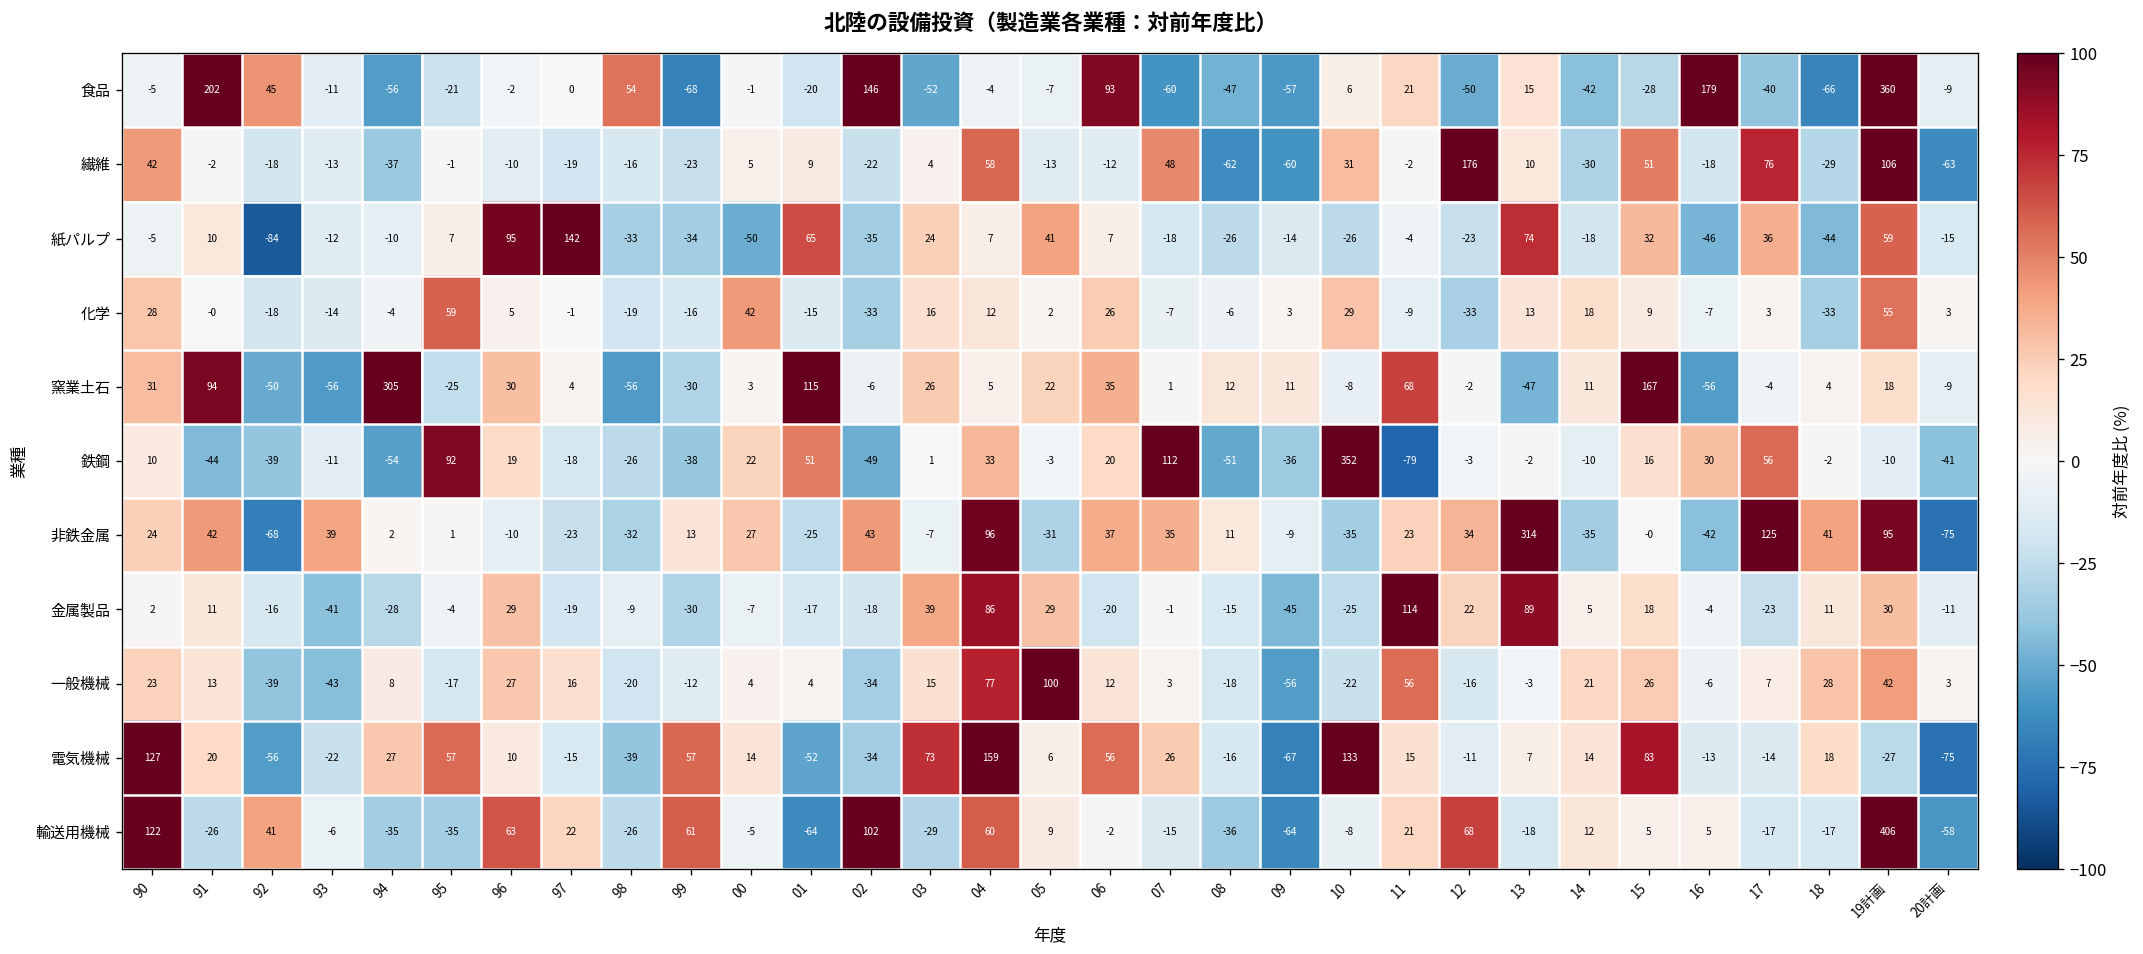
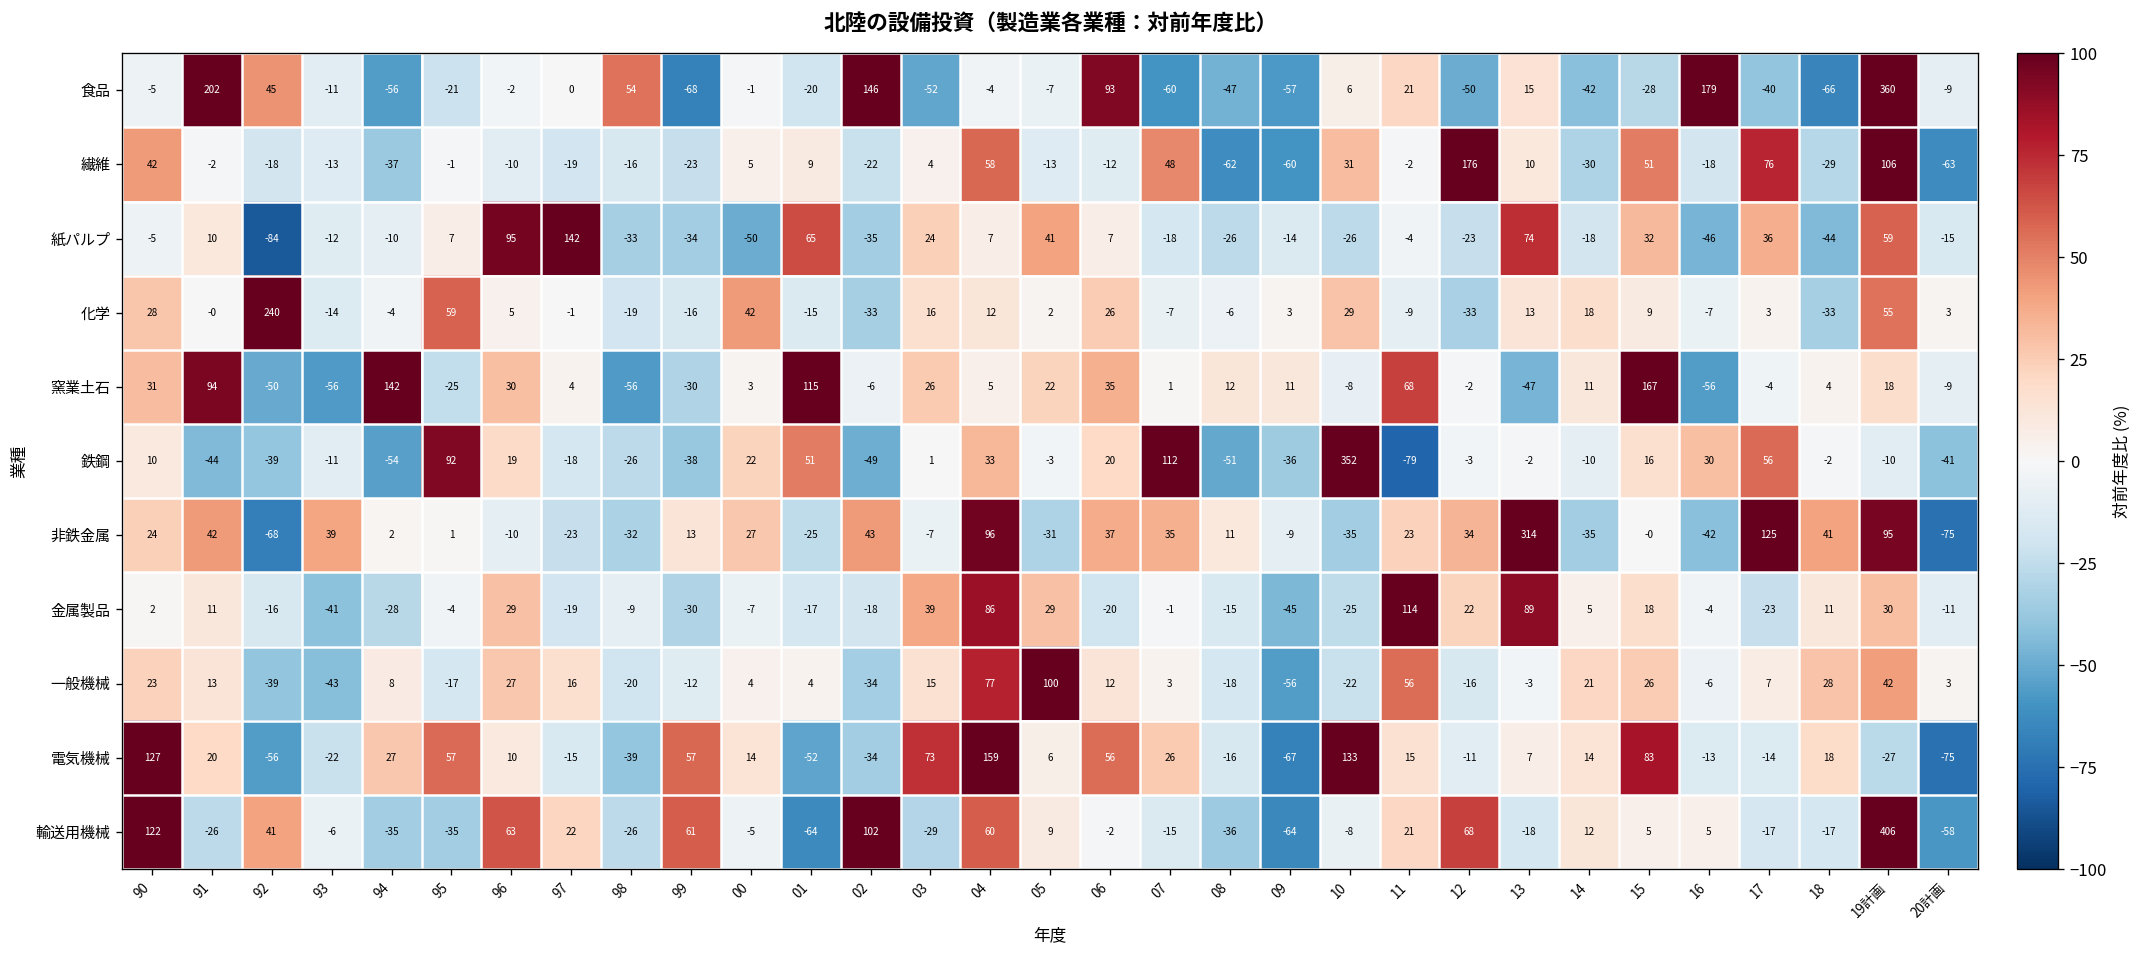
  {
    "化学": {
      "90": 28,
      "91": -0,
-     "92": -18,
+     "92": 240,
      "93": -14,
      "94": -4,
      "95": 59,
      "96": 5,
      "97": -1,
      "98": -19,
      "99": -16,
      "00": 42,
      "01": -15,
      "02": -33,
      "03": 16,
      "04": 12,
      "05": 2,
      "06": 26,
      "07": -7,
      "08": -6,
      "09": 3,
      "10": 29,
      "11": -9,
      "12": -33,
      "13": 13,
      "14": 18,
      "15": 9,
      "16": -7,
      "17": 3,
      "18": -33,
      "19計画": 55,
      "20計画": 3
    },
    "窯業土石": {
      "90": 31,
      "91": 94,
      "92": -50,
      "93": -56,
-     "94": 305,
+     "94": 142,
      "95": -25,
      "96": 30,
      "97": 4,
      "98": -56,
      "99": -30,
      "00": 3,
      "01": 115,
      "02": -6,
      "03": 26,
      "04": 5,
      "05": 22,
      "06": 35,
      "07": 1,
      "08": 12,
      "09": 11,
      "10": -8,
      "11": 68,
      "12": -2,
      "13": -47,
      "14": 11,
      "15": 167,
      "16": -56,
      "17": -4,
      "18": 4,
      "19計画": 18,
      "20計画": -9
    }
  }
